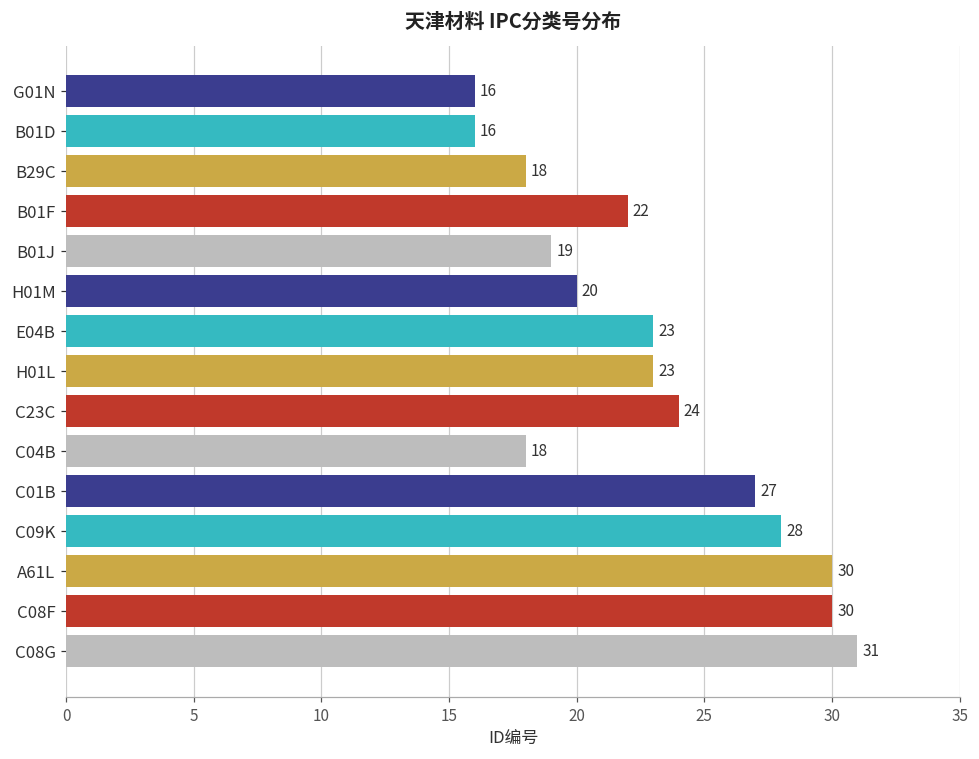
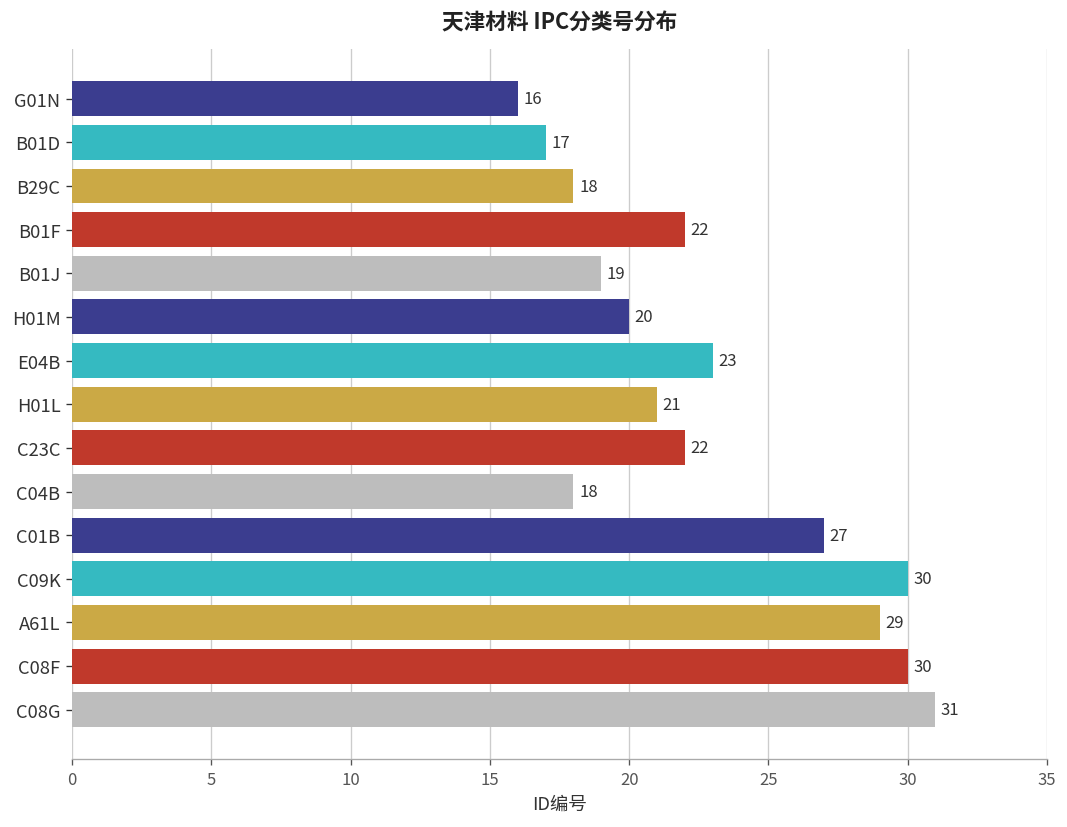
  {
    "G01N": 16,
-   "B01D": 16,
+   "B01D": 17,
    "B29C": 18,
    "B01F": 22,
    "B01J": 19,
    "H01M": 20,
    "E04B": 23,
-   "H01L": 23,
-   "C23C": 24,
+   "H01L": 21,
+   "C23C": 22,
    "C04B": 18,
    "C01B": 27,
-   "C09K": 28,
-   "A61L": 30,
+   "C09K": 30,
+   "A61L": 29,
    "C08F": 30,
    "C08G": 31
  }
